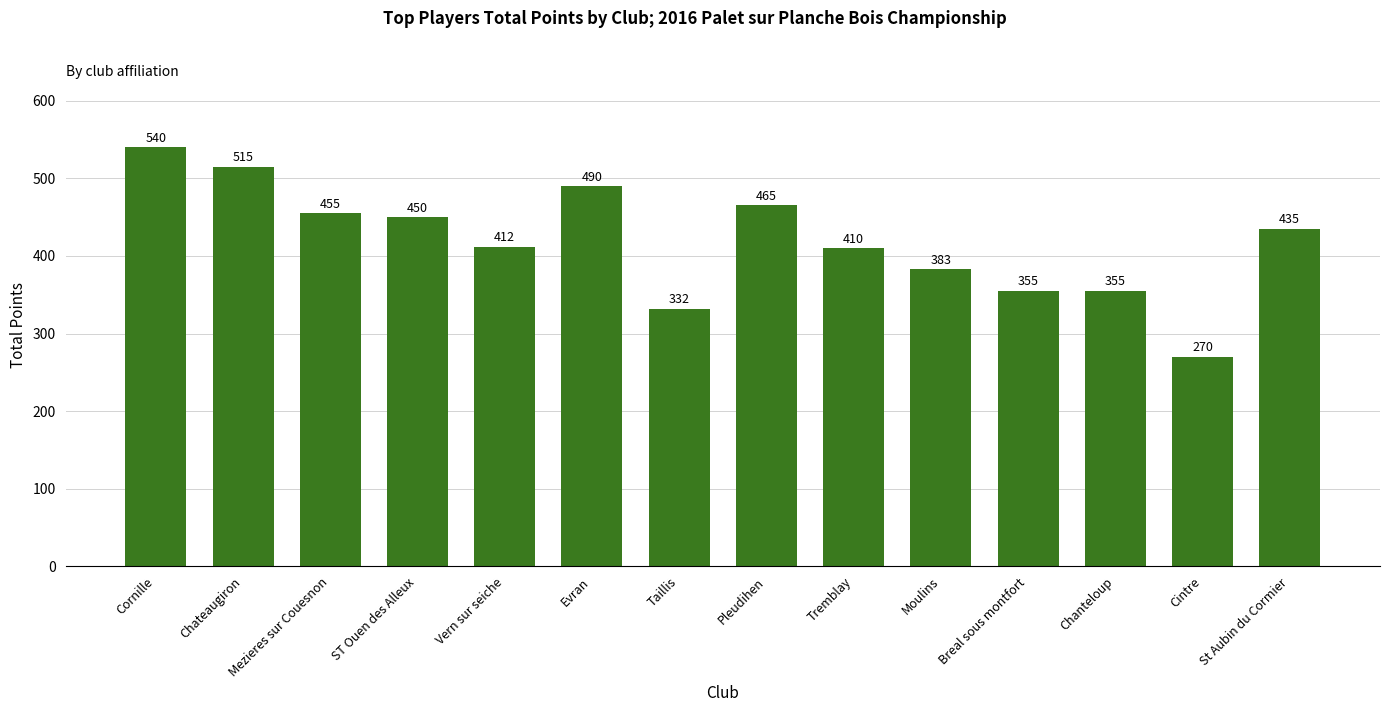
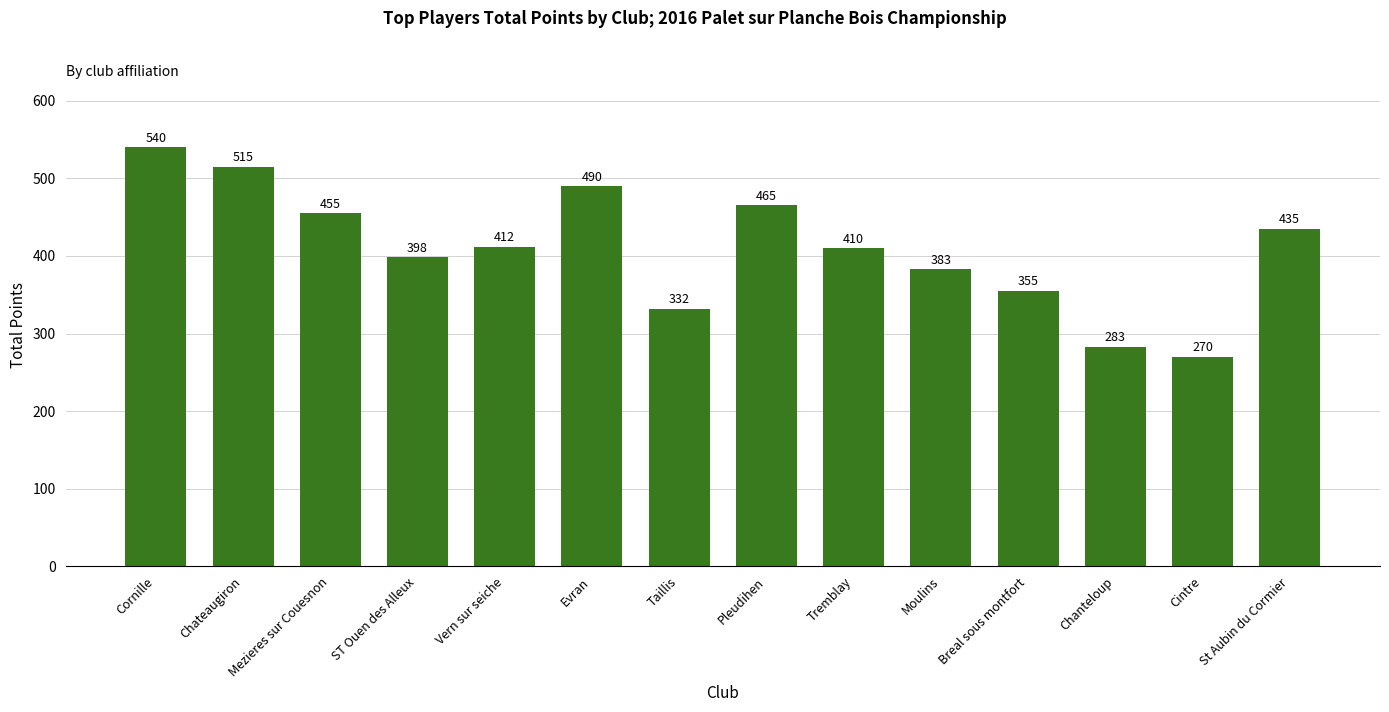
  {
    "Cornille": 540,
    "Chateaugiron": 515,
    "Mezieres sur Couesnon": 455,
-   "ST Ouen des Alleux": 450,
+   "ST Ouen des Alleux": 398,
    "Vern sur seiche": 412,
    "Evran": 490,
    "Taillis": 332,
    "Pleudihen": 465,
    "Tremblay": 410,
    "Moulins": 383,
    "Breal sous montfort": 355,
-   "Chanteloup": 355,
+   "Chanteloup": 283,
    "Cintre": 270,
    "St Aubin du Cormier": 435
  }
